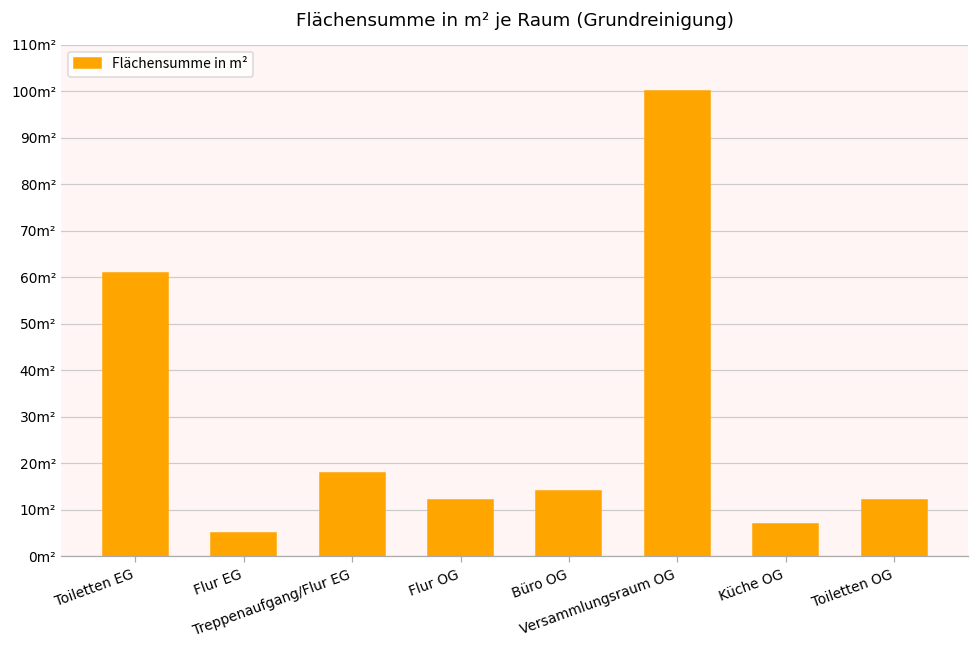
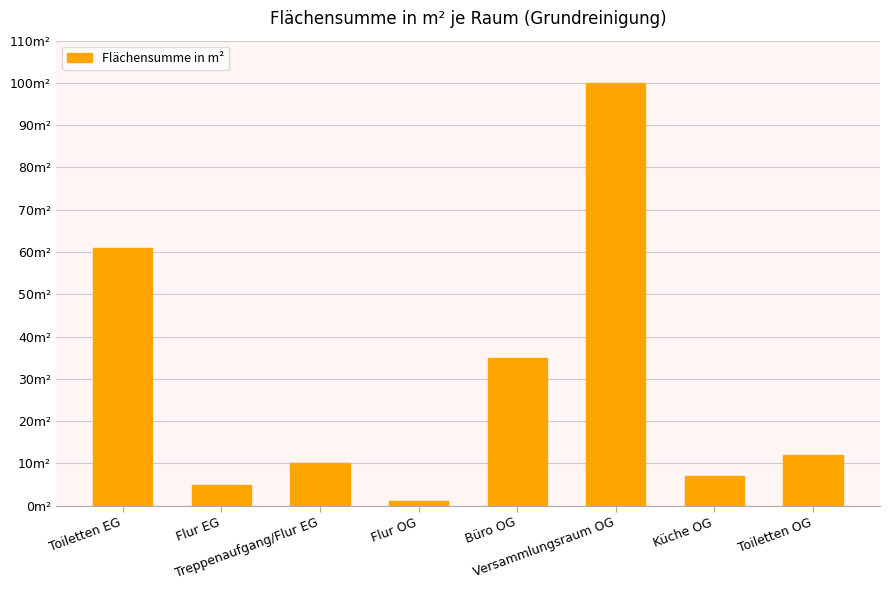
  {
    "Toiletten EG": "61m²",
    "Flur EG": "5m²",
-   "Treppenaufgang/Flur EG": "18m²",
-   "Flur OG": "12m²",
-   "Büro OG": "14m²",
+   "Treppenaufgang/Flur EG": "10m²",
+   "Flur OG": "1m²",
+   "Büro OG": "35m²",
    "Versammlungsraum OG": "100m²",
    "Küche OG": "7m²",
    "Toiletten OG": "12m²"
  }
